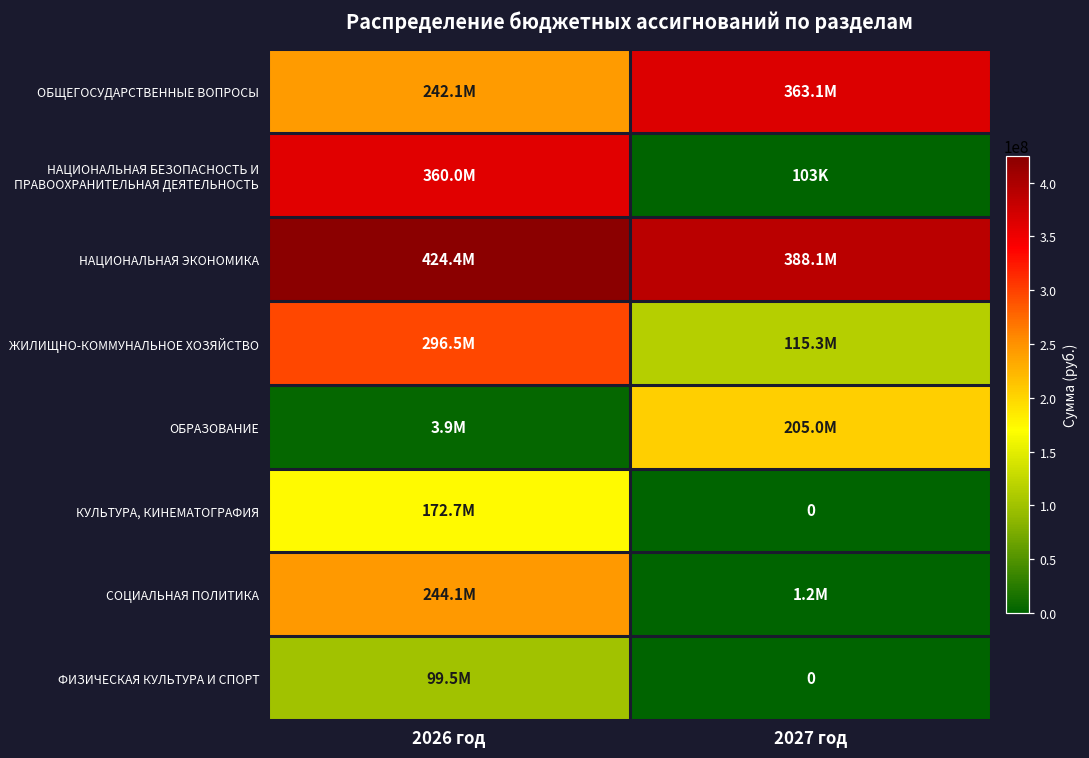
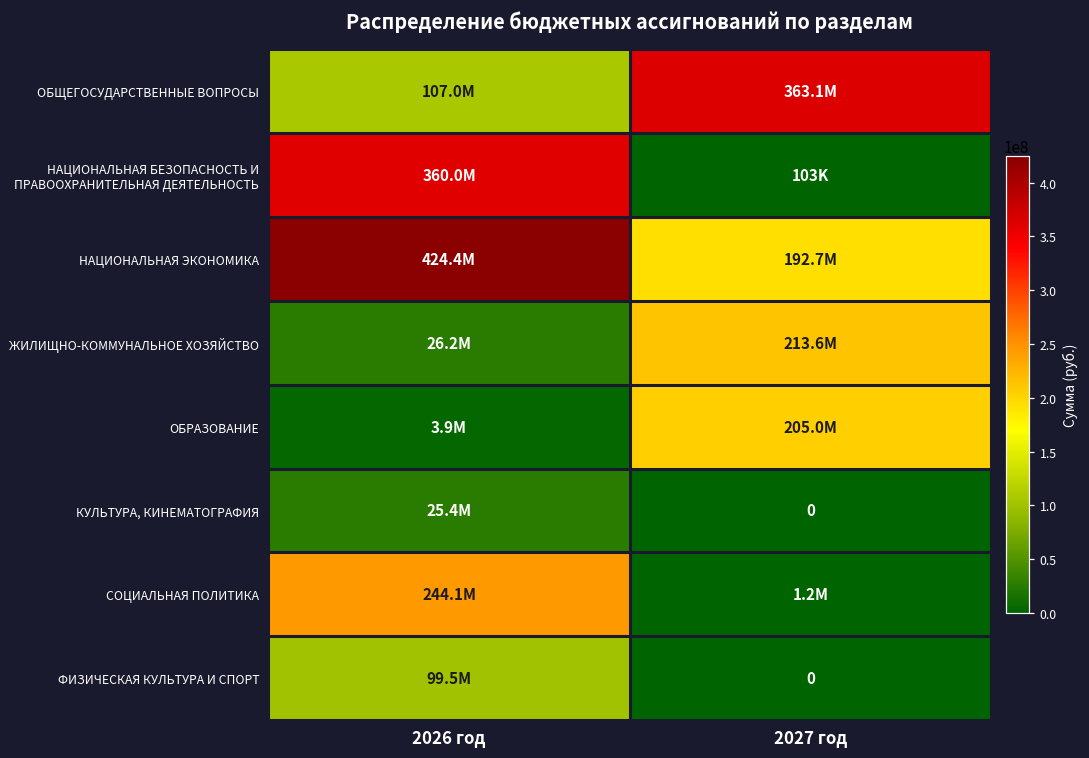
  {
    "ОБЩЕГОСУДАРСТВЕННЫЕ ВОПРОСЫ": {
-     "2026 год": "242.1M",
+     "2026 год": "107.0M",
      "2027 год": "363.1M"
    },
    "НАЦИОНАЛЬНАЯ БЕЗОПАСНОСТЬ И ПРАВООХРАНИТЕЛЬНАЯ ДЕЯТЕЛЬНОСТЬ": {
      "2026 год": "360.0M",
      "2027 год": "103K"
    },
    "НАЦИОНАЛЬНАЯ ЭКОНОМИКА": {
      "2026 год": "424.4M",
-     "2027 год": "388.1M"
+     "2027 год": "192.7M"
    },
    "ЖИЛИЩНО-КОММУНАЛЬНОЕ ХОЗЯЙСТВО": {
-     "2026 год": "296.5M",
-     "2027 год": "115.3M"
+     "2026 год": "26.2M",
+     "2027 год": "213.6M"
    },
    "ОБРАЗОВАНИЕ": {
      "2026 год": "3.9M",
      "2027 год": "205.0M"
    },
    "КУЛЬТУРА, КИНЕМАТОГРАФИЯ": {
-     "2026 год": "172.7M",
+     "2026 год": "25.4M",
      "2027 год": "0"
    },
    "СОЦИАЛЬНАЯ ПОЛИТИКА": {
      "2026 год": "244.1M",
      "2027 год": "1.2M"
    },
    "ФИЗИЧЕСКАЯ КУЛЬТУРА И СПОРТ": {
      "2026 год": "99.5M",
      "2027 год": "0"
    }
  }
